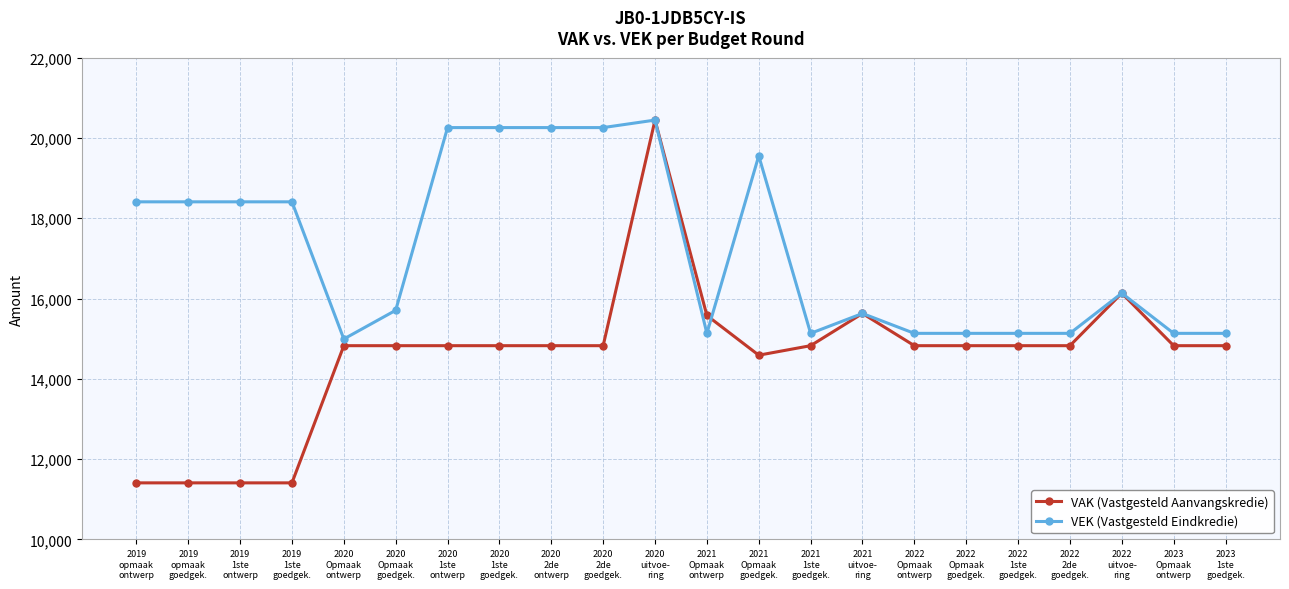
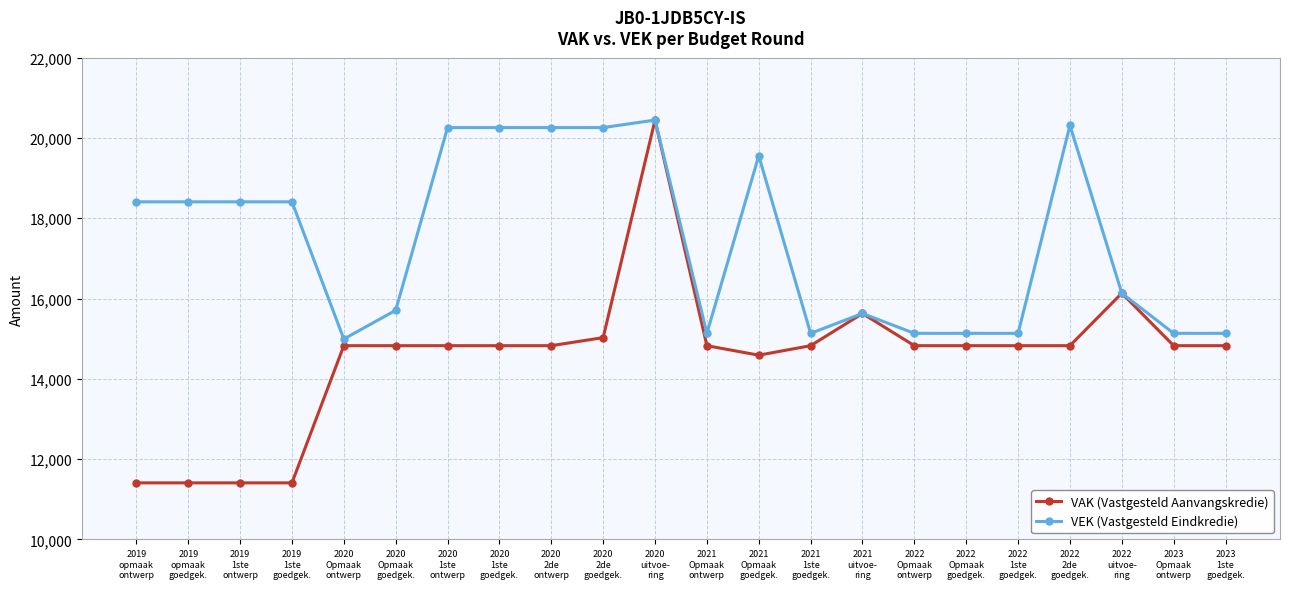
  {
    "VAK (Vastgesteld Aanvangskredie)": {
      "2019 opmaak ontwerp": "11,400",
      "2019 opmaak goedgek.": "11,400",
      "2019 1ste ontwerp": "11,400",
      "2019 1ste goedgek.": "11,400",
      "2020 Opmaak ontwerp": "14,800",
      "2020 Opmaak goedgek.": "14,800",
      "2020 1ste ontwerp": "14,800",
      "2020 1ste goedgek.": "14,800",
      "2020 2de ontwerp": "14,800",
-     "2020 2de goedgek.": "14,800",
-     "2021 Opmaak ontwerp": "15,600",
+     "2020 2de goedgek.": "15,000",
+     "2021 Opmaak ontwerp": "14,800",
      "2021 Opmaak goedgek.": "14,600",
      "2021 1ste goedgek.": "14,800",
      "2022 Opmaak ontwerp": "14,800",
      "2022 Opmaak goedgek.": "14,800",
      "2022 1ste goedgek.": "14,800",
      "2022 2de goedgek.": "14,800",
      "2023 Opmaak ontwerp": "14,800",
      "2023 1ste goedgek.": "14,800"
    },
    "VEK (Vastgesteld Eindkredie)": {
      "2019 opmaak ontwerp": "18,400",
      "2019 opmaak goedgek.": "18,400",
      "2019 1ste ontwerp": "18,400",
      "2019 1ste goedgek.": "18,400",
      "2020 Opmaak ontwerp": "15,000",
      "2020 Opmaak goedgek.": "15,700",
      "2020 1ste ontwerp": "20,300",
      "2020 1ste goedgek.": "20,300",
      "2020 2de ontwerp": "20,300",
      "2020 2de goedgek.": "20,300",
      "2021 Opmaak ontwerp": "15,100",
      "2021 Opmaak goedgek.": "19,600",
      "2021 1ste goedgek.": "15,100",
      "2022 Opmaak ontwerp": "15,100",
      "2022 Opmaak goedgek.": "15,100",
      "2022 1ste goedgek.": "15,100",
-     "2022 2de goedgek.": "15,100",
+     "2022 2de goedgek.": "20,300",
      "2023 Opmaak ontwerp": "15,100",
      "2023 1ste goedgek.": "15,100"
    }
  }
